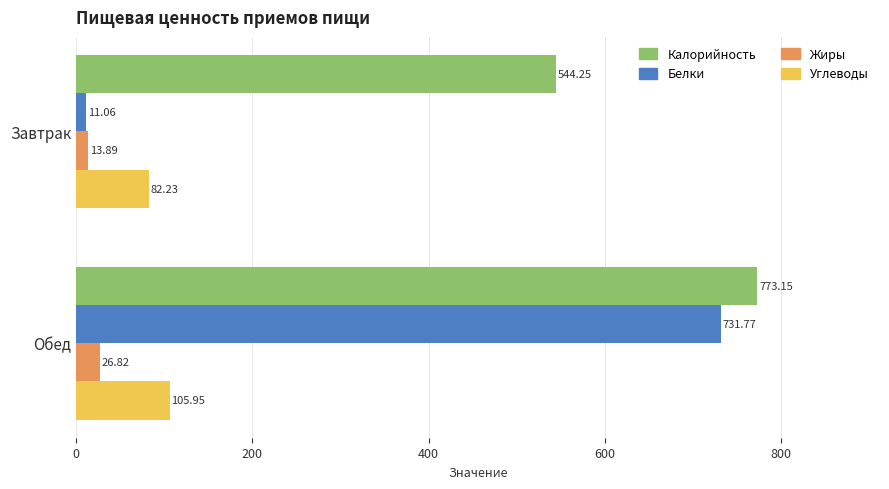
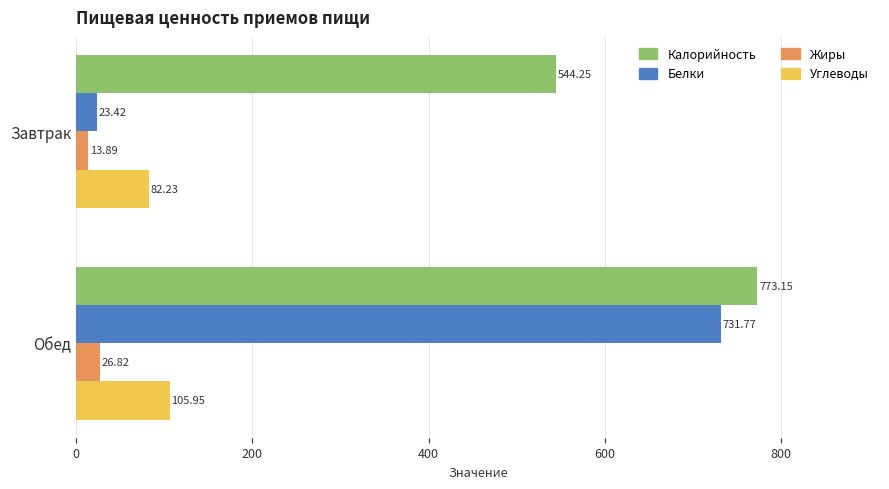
  {
    "Калорийность": {
      "Завтрак": 544.25,
      "Обед": 773.15
    },
    "Белки": {
-     "Завтрак": 11.06,
+     "Завтрак": 23.42,
      "Обед": 731.77
    }
  }
